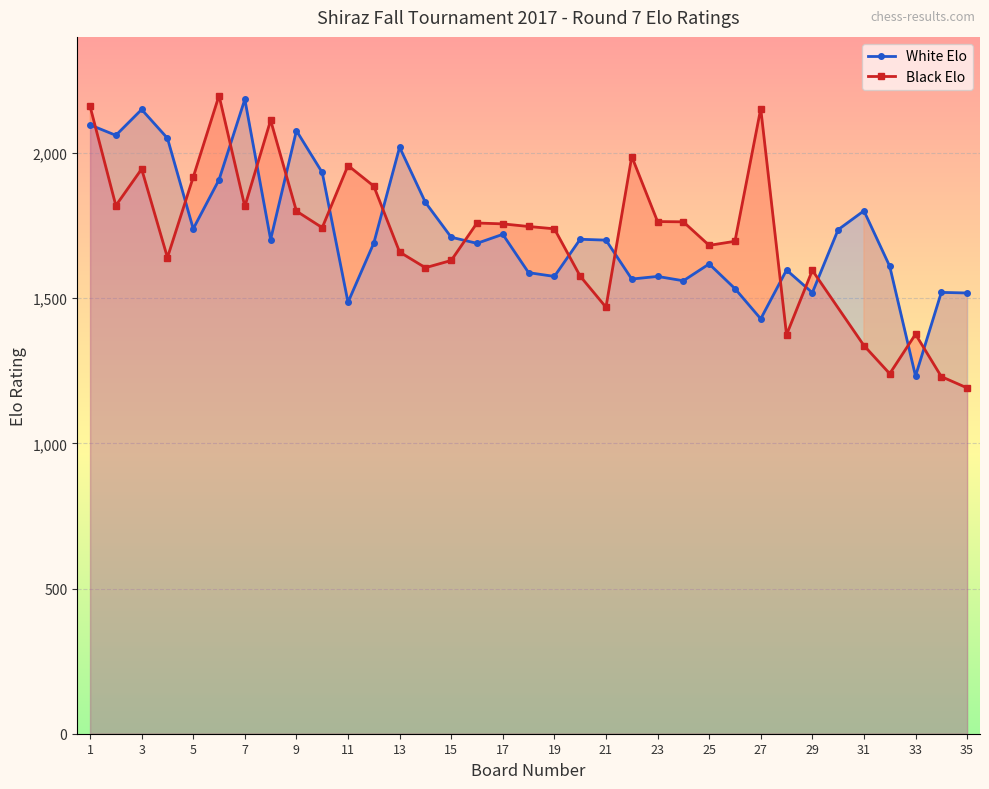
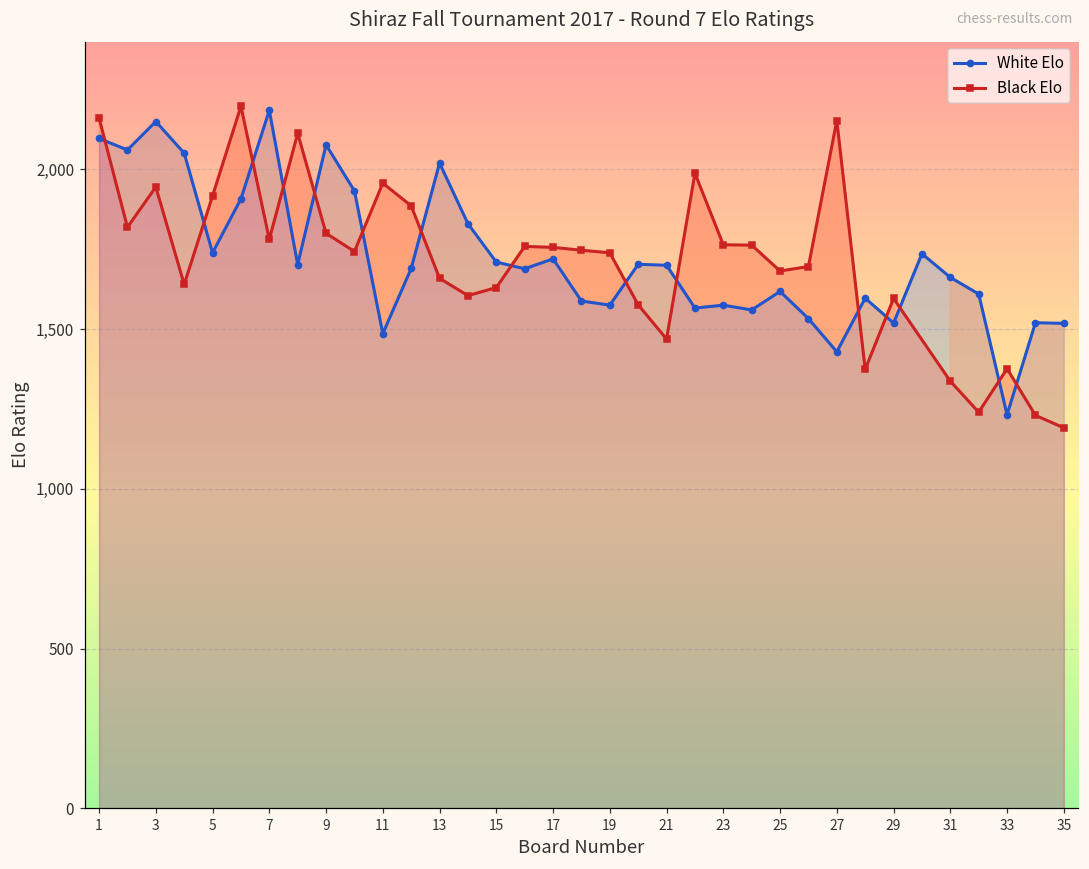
  {
    "White Elo": {
      "1": "2,100",
      "3": "2,150",
      "5": "1,740",
      "7": "2,190",
      "9": "2,080",
      "11": "1,490",
      "13": "2,020",
      "15": "1,710",
      "17": "1,720",
      "19": "1,580",
      "21": "1,700",
      "23": "1,580",
      "25": "1,620",
      "27": "1,430",
      "29": "1,520",
-     "31": "1,800",
+     "31": "1,660",
      "33": "1,230",
      "35": "1,520"
    },
    "Black Elo": {
      "1": "2,160",
      "3": "1,950",
      "5": "1,920",
-     "7": "1,820",
+     "7": "1,780",
      "9": "1,800",
      "11": "1,960",
      "13": "1,660",
      "15": "1,630",
      "17": "1,760",
      "19": "1,740",
      "21": "1,470",
      "23": "1,760",
      "25": "1,680",
      "27": "2,150",
      "29": "1,600",
      "31": "1,340",
      "33": "1,380",
      "35": "1,190"
    }
  }
